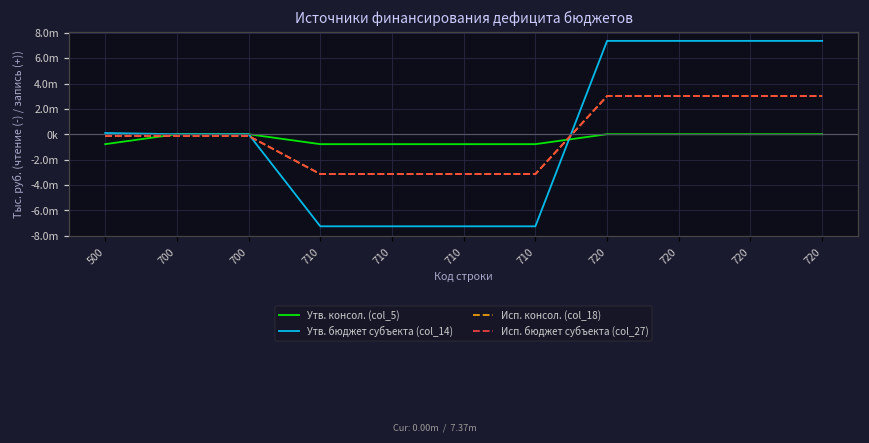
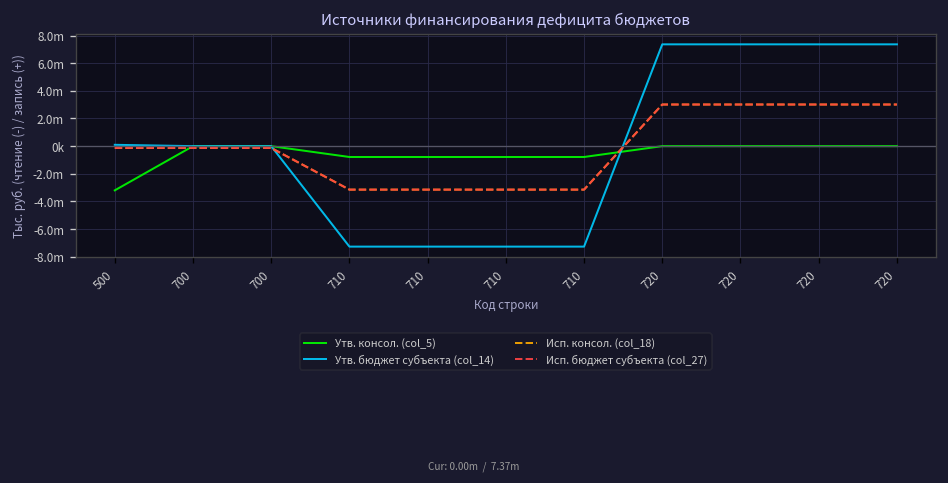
  {
    "Утв. консол. (col_5)": {
-     "500": "-0.8m"
+     "500": "-3.2m"
    },
    "Утв. бюджет субъекта (col_14)": {
      "500": "0.1m"
    },
    "Исп. бюджет субъекта (col_27)": {
      "500": "-0.1m"
    }
  }
